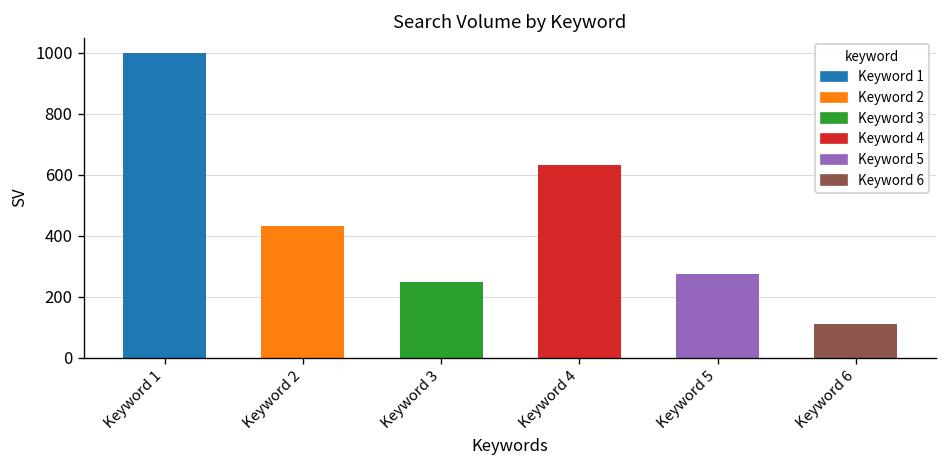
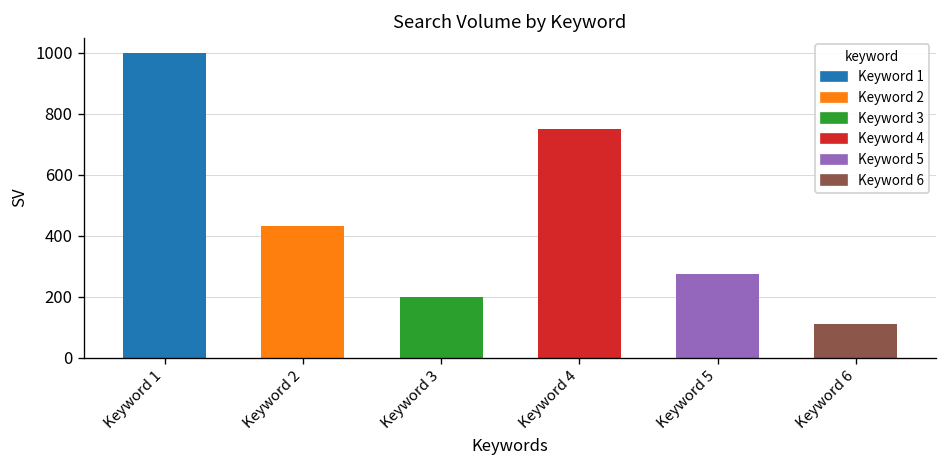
  {
    "Keyword 1": 1000,
    "Keyword 2": 430,
-   "Keyword 3": 250,
-   "Keyword 4": 630,
+   "Keyword 3": 200,
+   "Keyword 4": 750,
    "Keyword 5": 280,
    "Keyword 6": 110
  }
